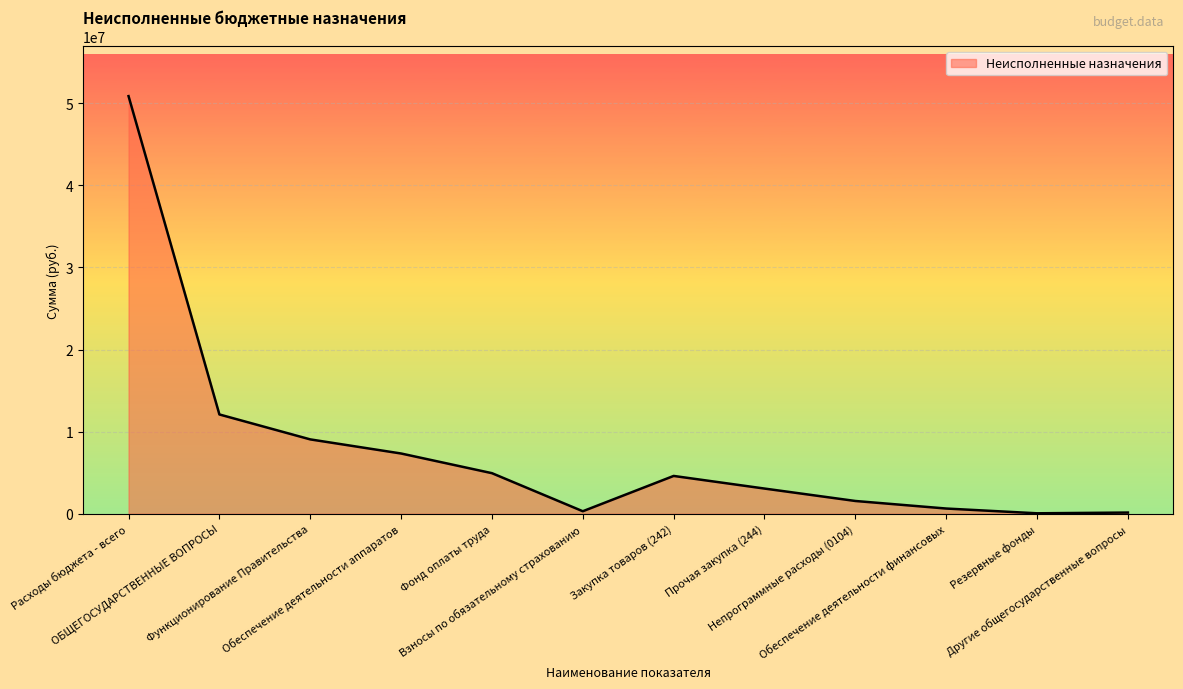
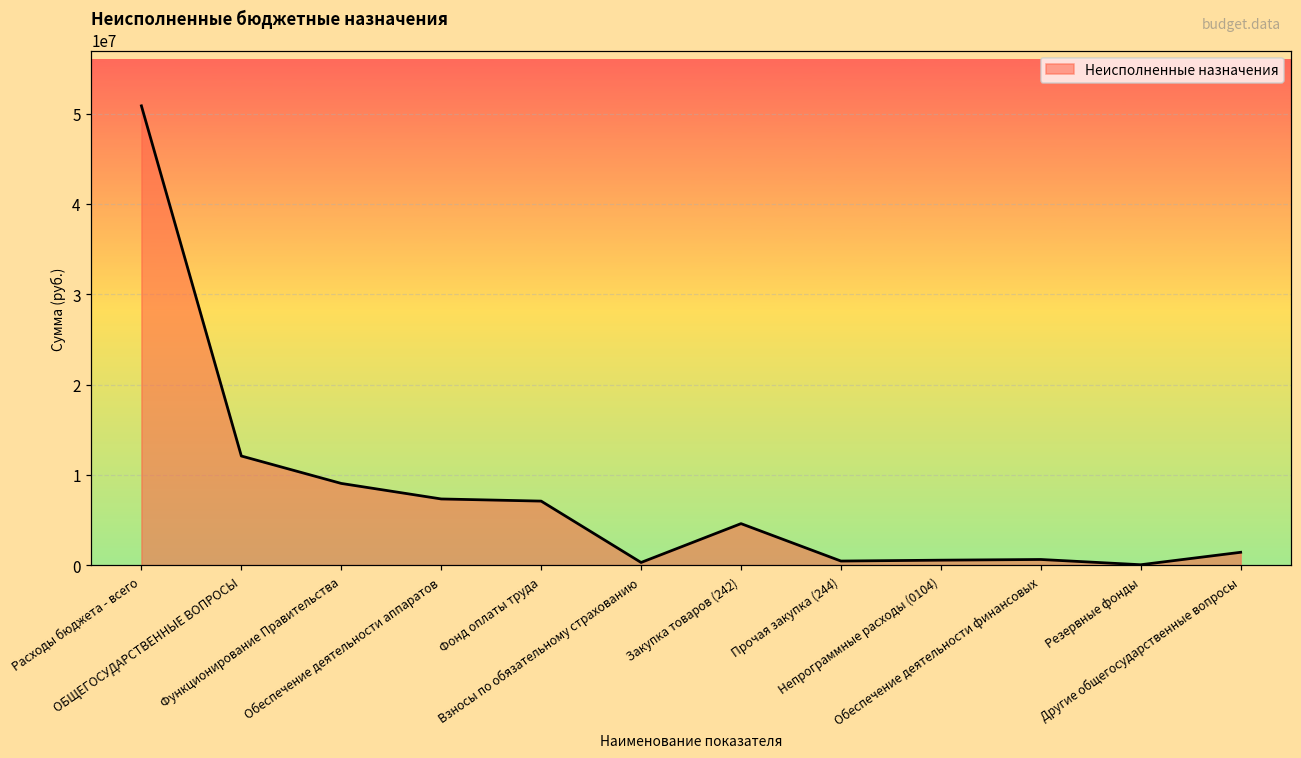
  {
    "Расходы бюджета - всего": 51000000,
    "ОБЩЕГОСУДАРСТВЕННЫЕ ВОПРОСЫ": 12000000,
    "Функционирование Правительства": 9000000,
    "Обеспечение деятельности аппаратов": 7000000,
-   "Фонд оплаты труда": 5000000,
+   "Фонд оплаты труда": 7000000,
    "Взносы по обязательному страхованию": 0,
    "Закупка товаров (242)": 5000000,
-   "Прочая закупка (244)": 3000000,
-   "Непрограммные расходы (0104)": 2000000,
+   "Прочая закупка (244)": 0,
+   "Непрограммные расходы (0104)": 1000000,
    "Обеспечение деятельности финансовых": 1000000,
    "Резервные фонды": 0,
-   "Другие общегосударственные вопросы": 0
+   "Другие общегосударственные вопросы": 1000000
  }
